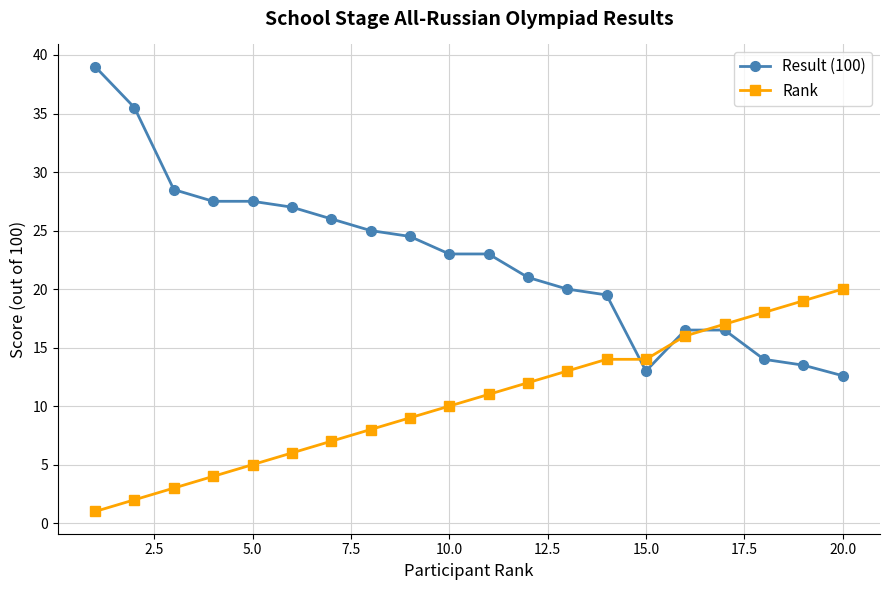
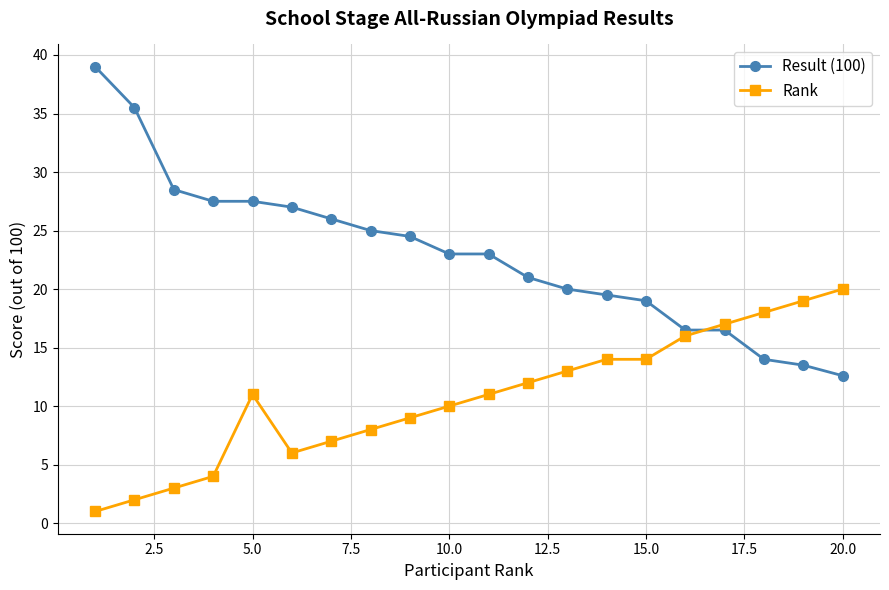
  {
    "Result (100)": {
      "5.0": 27.5,
      "10.0": 23,
-     "15.0": 13,
+     "15.0": 19,
      "20.0": 12.6
    },
    "Rank": {
-     "5.0": 5,
+     "5.0": 11,
      "10.0": 10,
      "15.0": 14,
      "20.0": 20
    }
  }
